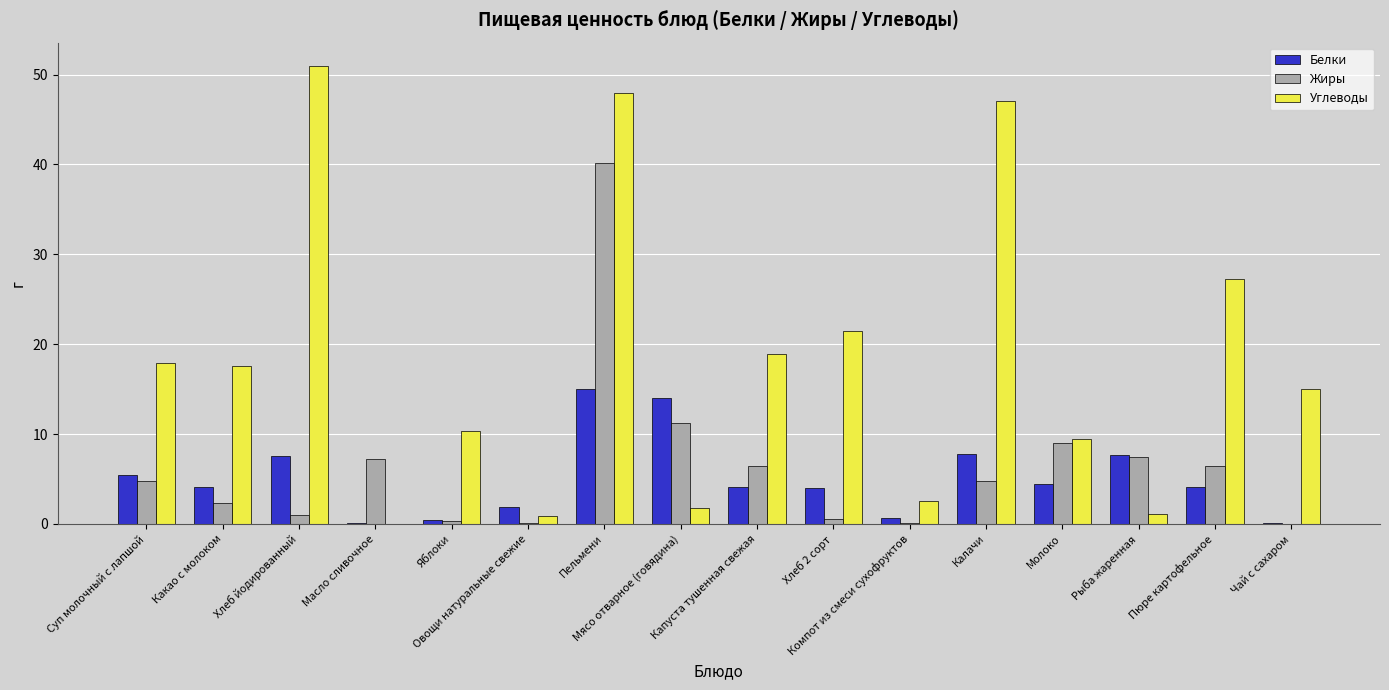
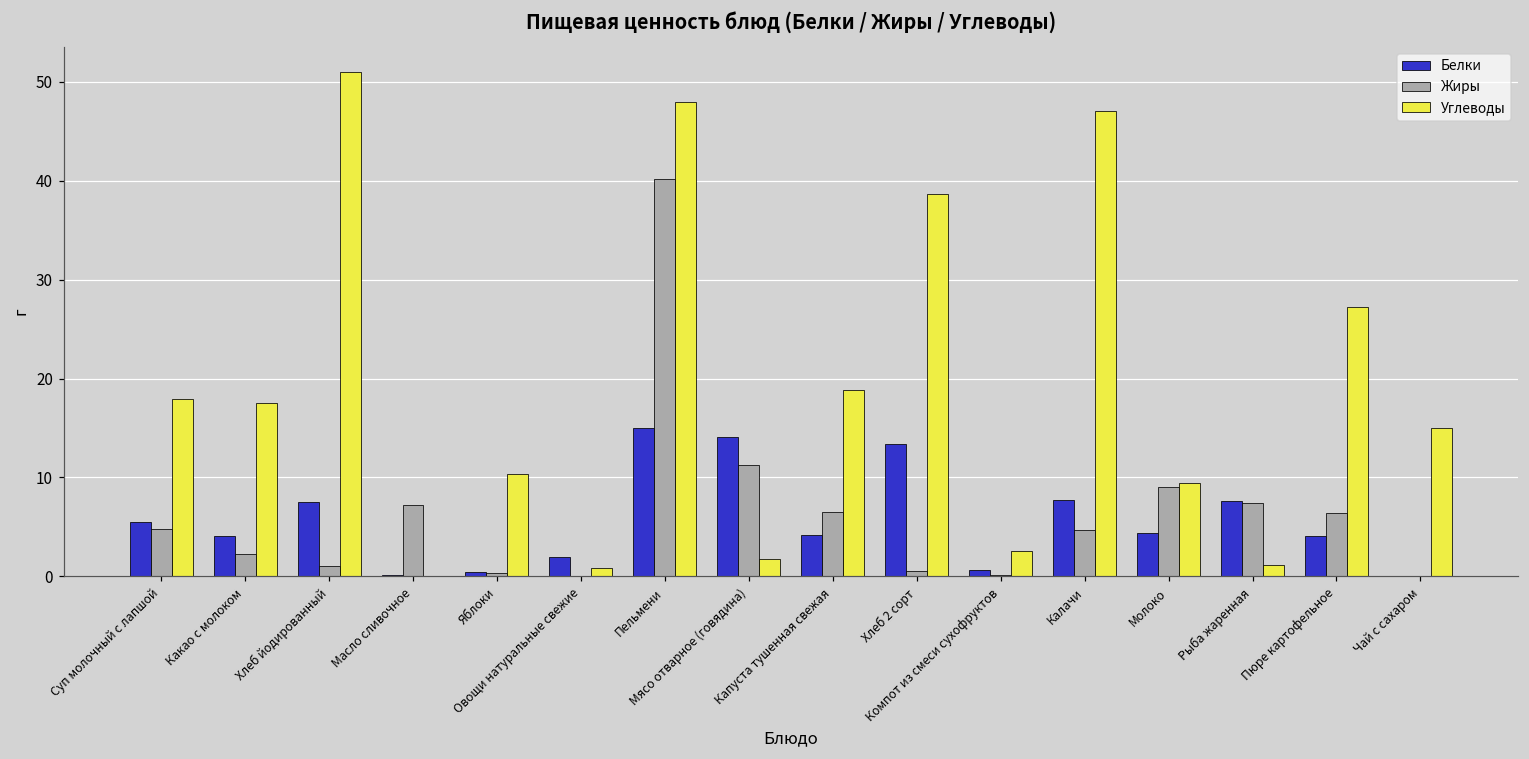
  {
    "Белки": {
      "Суп молочный с лапшой": 5,
      "Какао с молоком": 4,
      "Хлеб йодированный": 8,
      "Яблоки": 0,
      "Овощи натуральные свежие": 2,
      "Пельмени": 15,
      "Мясо отварное (говядина)": 14,
      "Капуста тушенная свежая": 4,
-     "Хлеб 2 сорт": 4,
+     "Хлеб 2 сорт": 13,
      "Компот из смеси сухофруктов": 1,
      "Калачи": 8,
      "Молоко": 4,
      "Рыба жаренная": 8,
      "Пюре картофельное": 4
    },
    "Жиры": {
      "Суп молочный с лапшой": 5,
      "Какао с молоком": 2,
      "Хлеб йодированный": 1,
      "Масло сливочное": 7,
      "Яблоки": 0,
      "Пельмени": 40,
      "Мясо отварное (говядина)": 11,
      "Капуста тушенная свежая": 6,
      "Хлеб 2 сорт": 1,
      "Калачи": 5,
      "Молоко": 9,
      "Рыба жаренная": 7,
      "Пюре картофельное": 6
    },
    "Углеводы": {
      "Суп молочный с лапшой": 18,
      "Какао с молоком": 18,
      "Хлеб йодированный": 51,
      "Масло сливочное": 0,
      "Яблоки": 10,
      "Овощи натуральные свежие": 1,
      "Пельмени": 48,
      "Мясо отварное (говядина)": 2,
      "Капуста тушенная свежая": 19,
-     "Хлеб 2 сорт": 22,
+     "Хлеб 2 сорт": 39,
      "Компот из смеси сухофруктов": 3,
      "Калачи": 47,
      "Молоко": 9,
      "Рыба жаренная": 1,
      "Пюре картофельное": 27,
      "Чай с сахаром": 15
    }
  }
